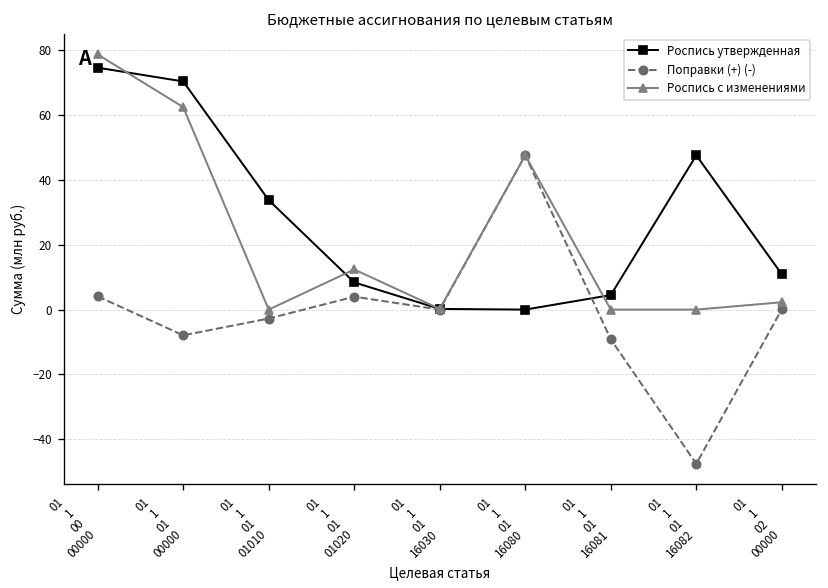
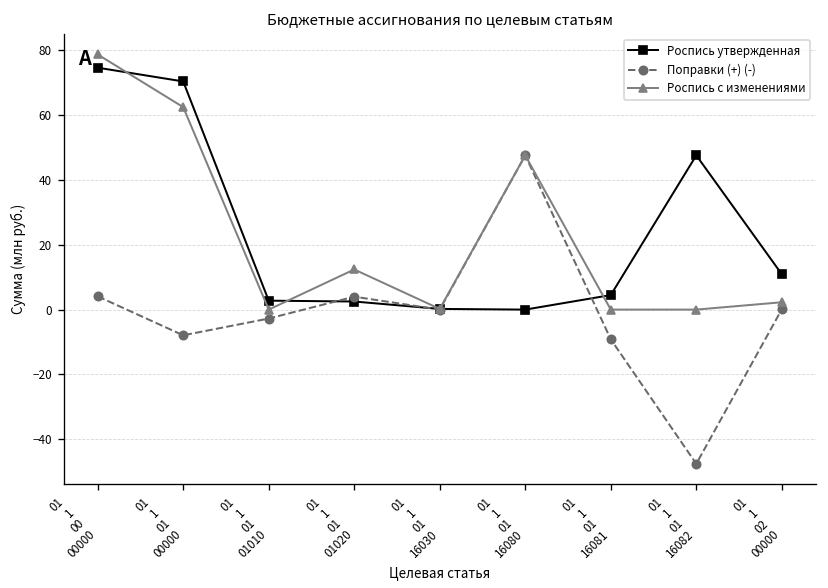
  {
    "Роспись утвержденная": {
      "01 1 00 00000": 75,
      "01 1 01 00000": 70,
-     "01 1 01 01010": 34,
-     "01 1 01 01020": 8,
+     "01 1 01 01010": 3,
+     "01 1 01 01020": 2,
      "01 1 01 16080": 0,
      "01 1 01 16081": 4,
      "01 1 01 16082": 48,
      "01 1 02 00000": 11
    }
  }
